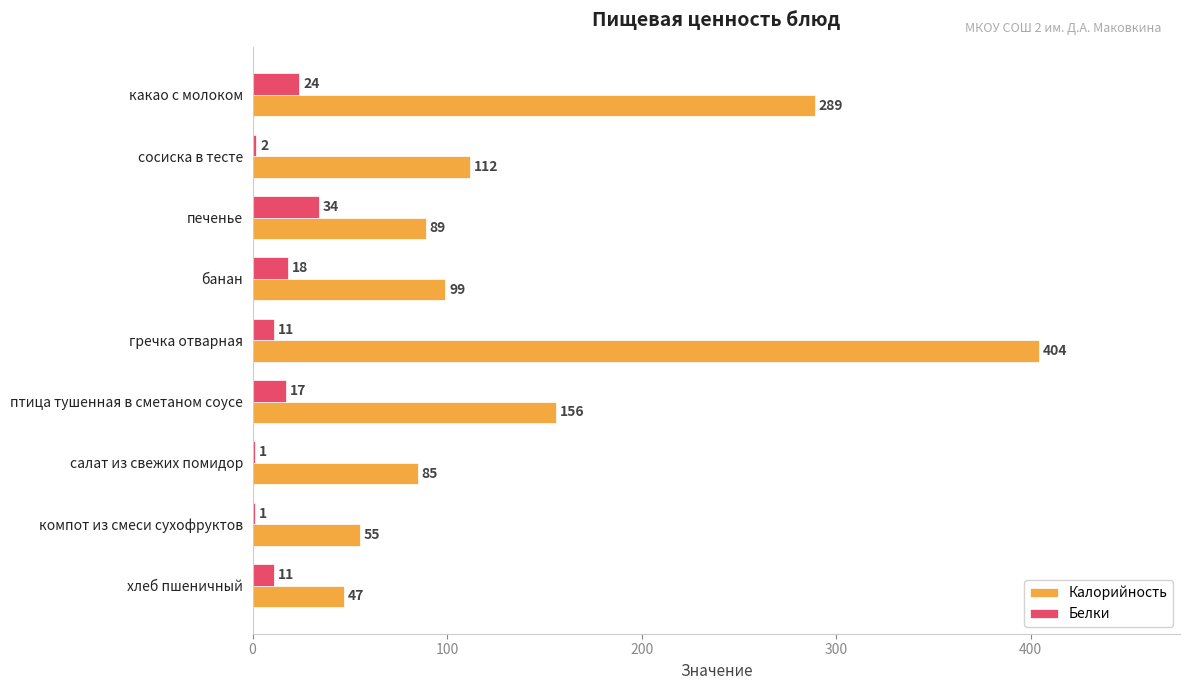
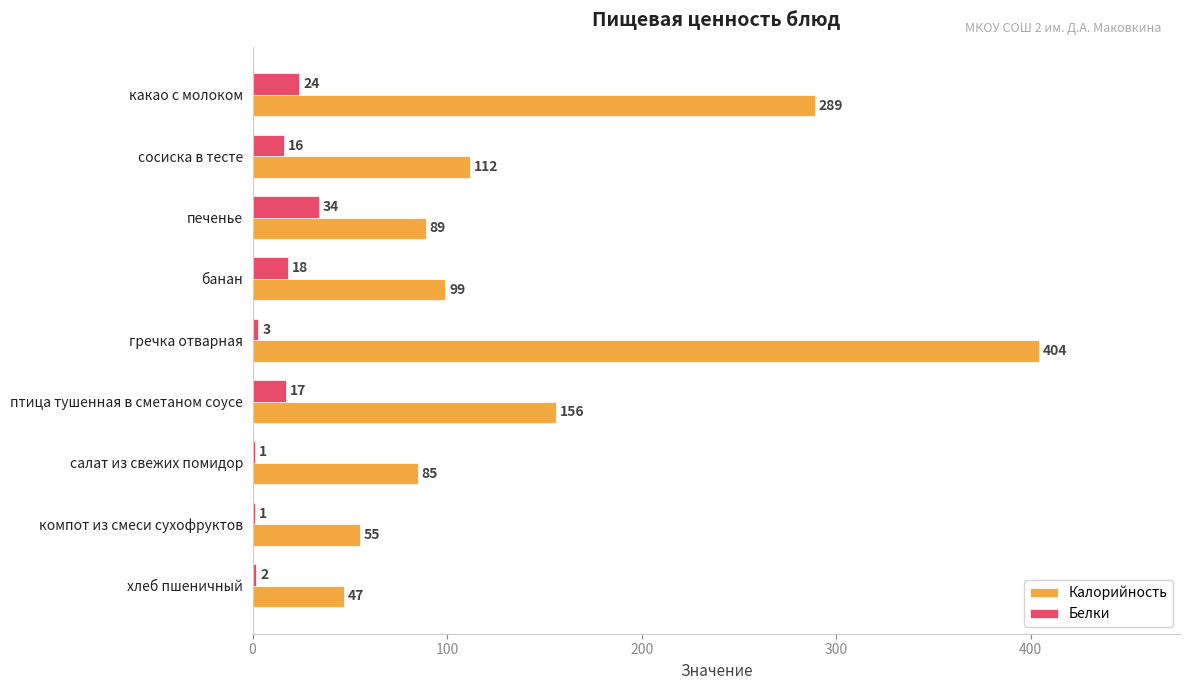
  {
    "Калорийность": {
      "какао с молоком": 289,
      "сосиска в тесте": 112,
      "печенье": 89,
      "банан": 99,
      "гречка отварная": 404,
      "птица тушенная в сметаном соусе": 156,
      "салат из свежих помидор": 85,
      "компот из смеси сухофруктов": 55,
      "хлеб пшеничный": 47
    },
    "Белки": {
      "какао с молоком": 24,
-     "сосиска в тесте": 2,
+     "сосиска в тесте": 16,
      "печенье": 34,
      "банан": 18,
-     "гречка отварная": 11,
+     "гречка отварная": 3,
      "птица тушенная в сметаном соусе": 17,
      "салат из свежих помидор": 1,
      "компот из смеси сухофруктов": 1,
-     "хлеб пшеничный": 11
+     "хлеб пшеничный": 2
    }
  }
